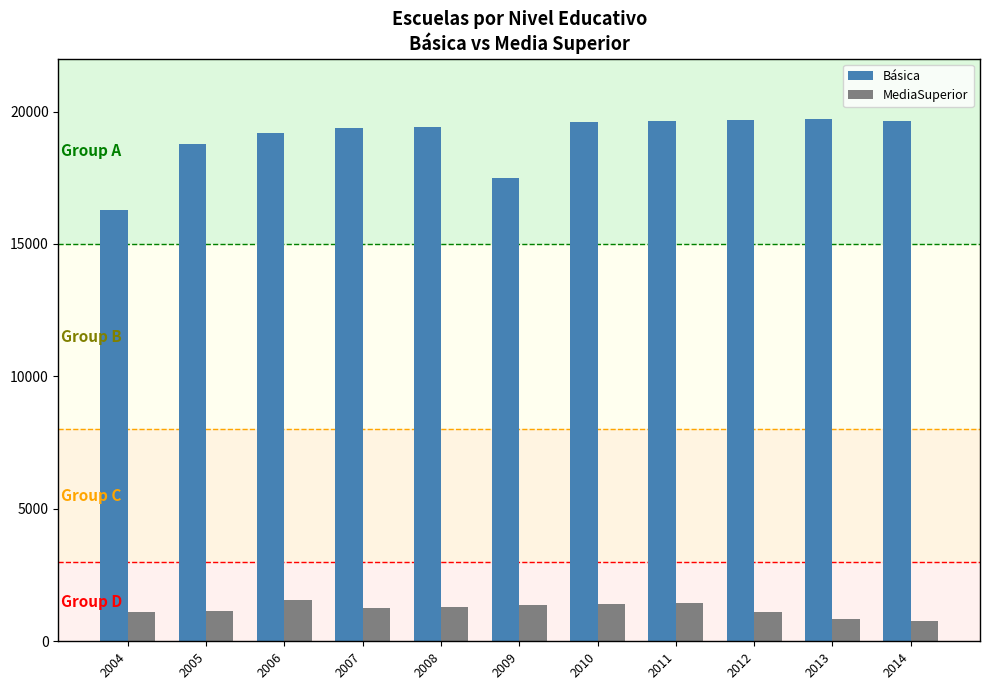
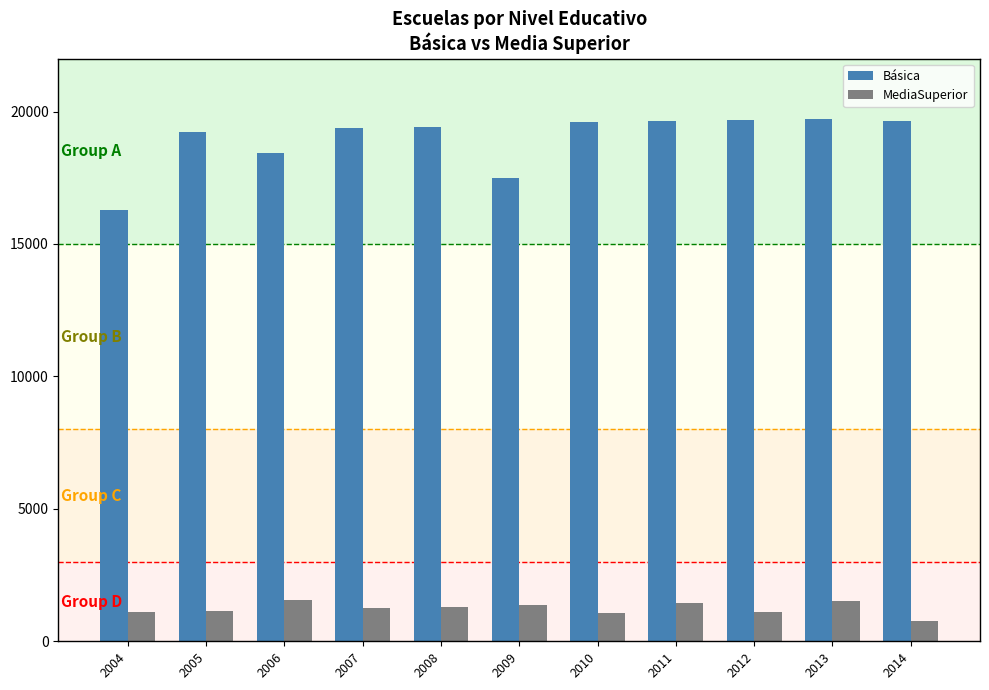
  {
    "Básica": {
      "2004": 16300,
-     "2005": 18800,
-     "2006": 19200,
+     "2005": 19200,
+     "2006": 18500,
      "2007": 19400,
      "2008": 19400,
      "2009": 17500,
      "2010": 19600,
      "2011": 19600,
      "2012": 19700,
      "2013": 19700,
      "2014": 19600
    },
    "MediaSuperior": {
      "2004": 1100,
      "2005": 1100,
      "2006": 1600,
      "2007": 1300,
      "2008": 1300,
      "2009": 1400,
-     "2010": 1400,
+     "2010": 1100,
      "2011": 1500,
      "2012": 1100,
-     "2013": 900,
+     "2013": 1500,
      "2014": 800
    }
  }
